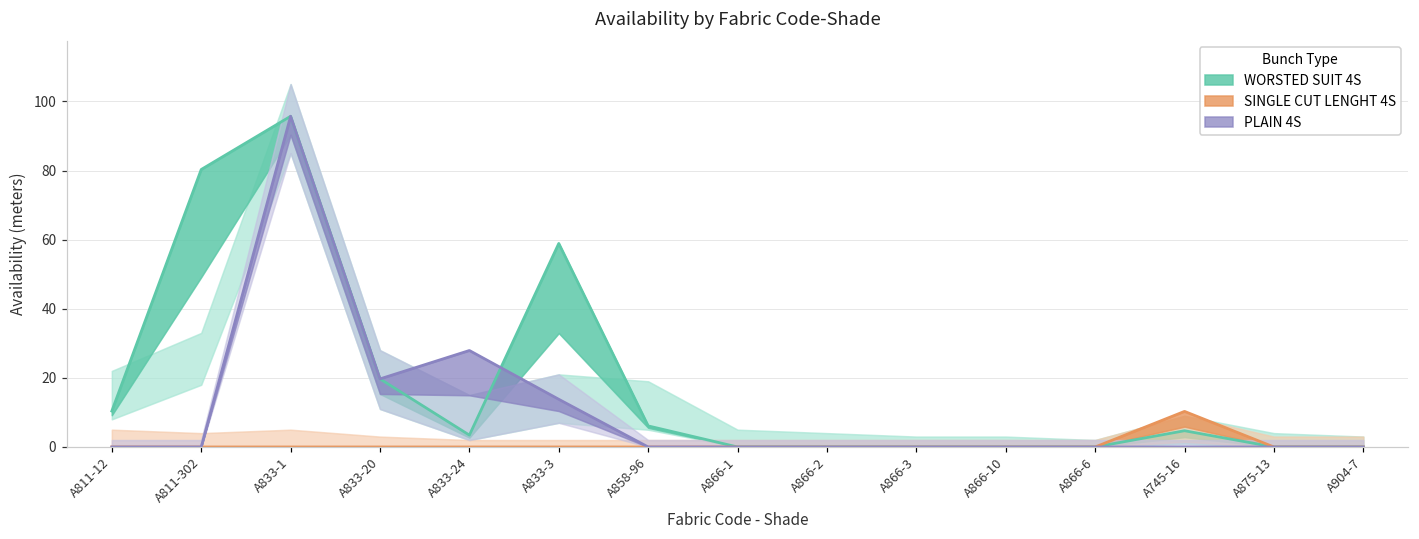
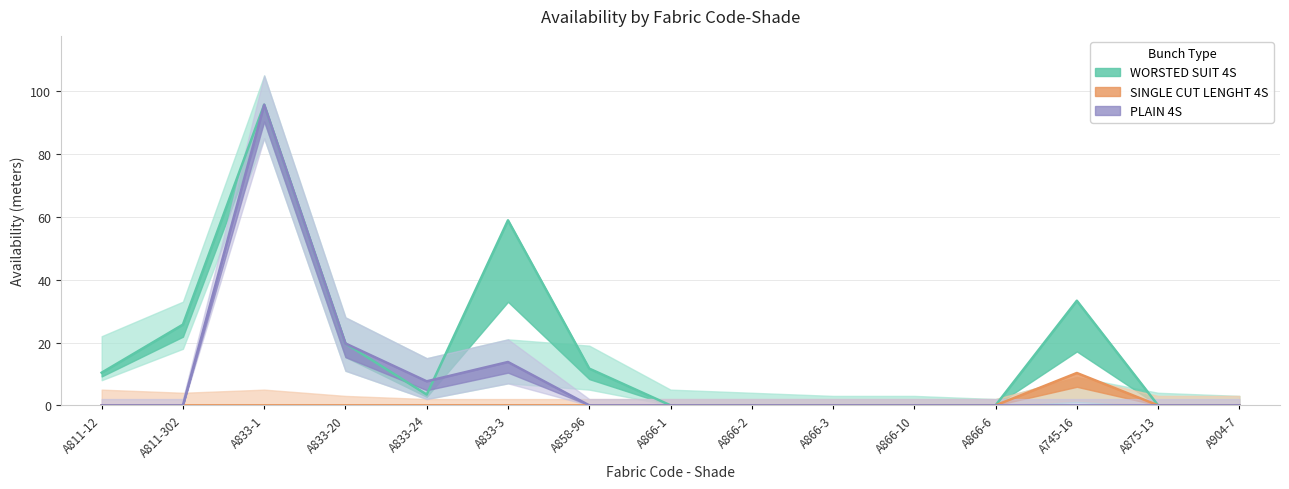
  {
    "WORSTED SUIT 4S": {
      "A811-12": 10,
-     "A811-302": 80,
+     "A811-302": 26,
      "A833-24": 3,
      "A833-3": 59,
-     "A858-96": 6,
-     "A745-16": 5
+     "A858-96": 12,
+     "A745-16": 33
    },
    "SINGLE CUT LENGHT 4S": {
      "A833-1": 0,
      "A833-20": 0,
      "A833-24": 0,
      "A833-3": 0,
      "A745-16": 10
    },
    "PLAIN 4S": {
-     "A833-24": 28,
+     "A833-24": 8,
      "A833-3": 14,
      "A745-16": 0
    }
  }
